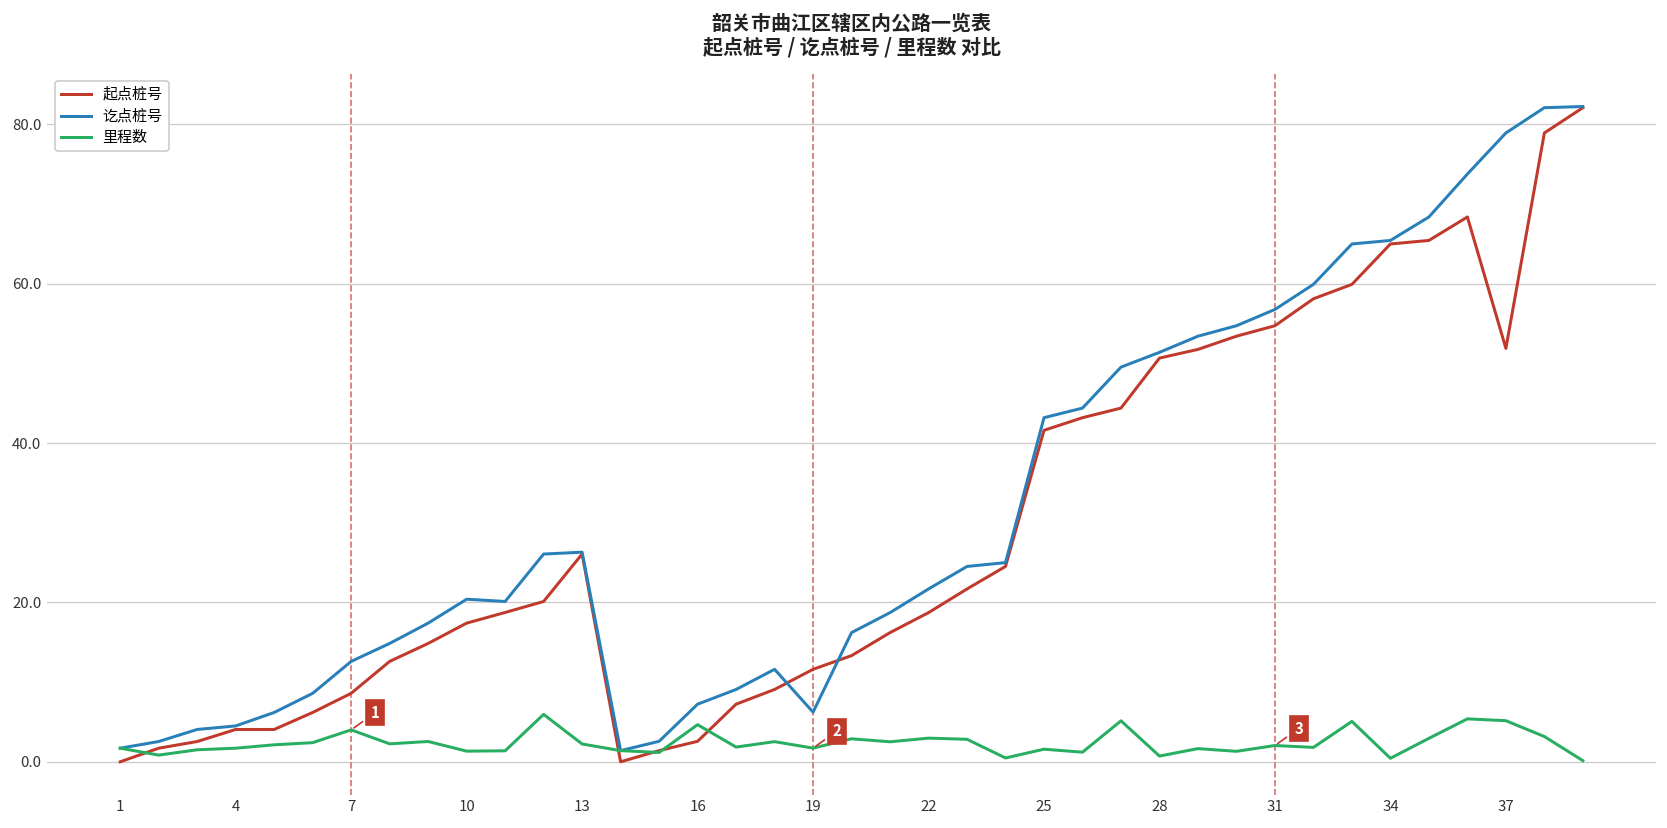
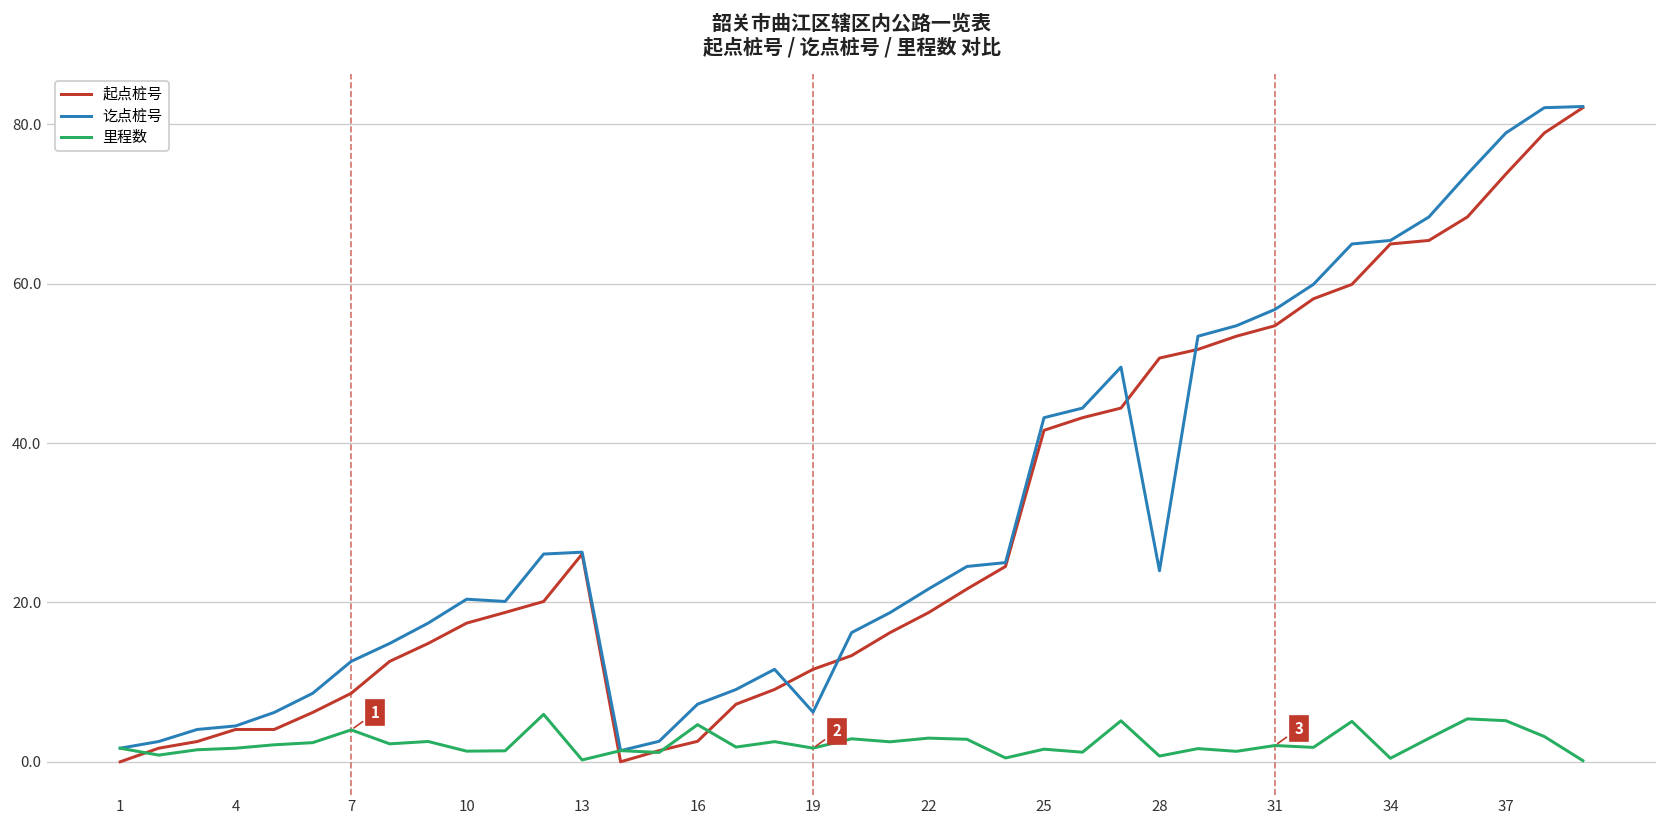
  {
    "起点桩号": {
      "1": 0,
      "4": 4,
      "7": 9,
      "10": 17,
      "16": 3,
      "19": 12,
      "22": 19,
      "25": 42,
      "28": 51,
      "31": 55,
      "34": 65,
-     "37": 52
+     "37": 74
    },
    "讫点桩号": {
      "4": 5,
      "7": 13,
      "10": 20,
      "16": 7,
      "19": 6,
      "22": 22,
      "25": 43,
-     "28": 51,
+     "28": 24,
      "31": 57,
      "34": 65,
      "37": 79
    },
    "里程数": {
      "4": 2,
      "10": 1,
-     "13": 2,
+     "13": 0,
      "16": 5,
      "22": 3,
      "25": 2,
      "28": 1,
      "34": 0,
      "37": 5
    }
  }
